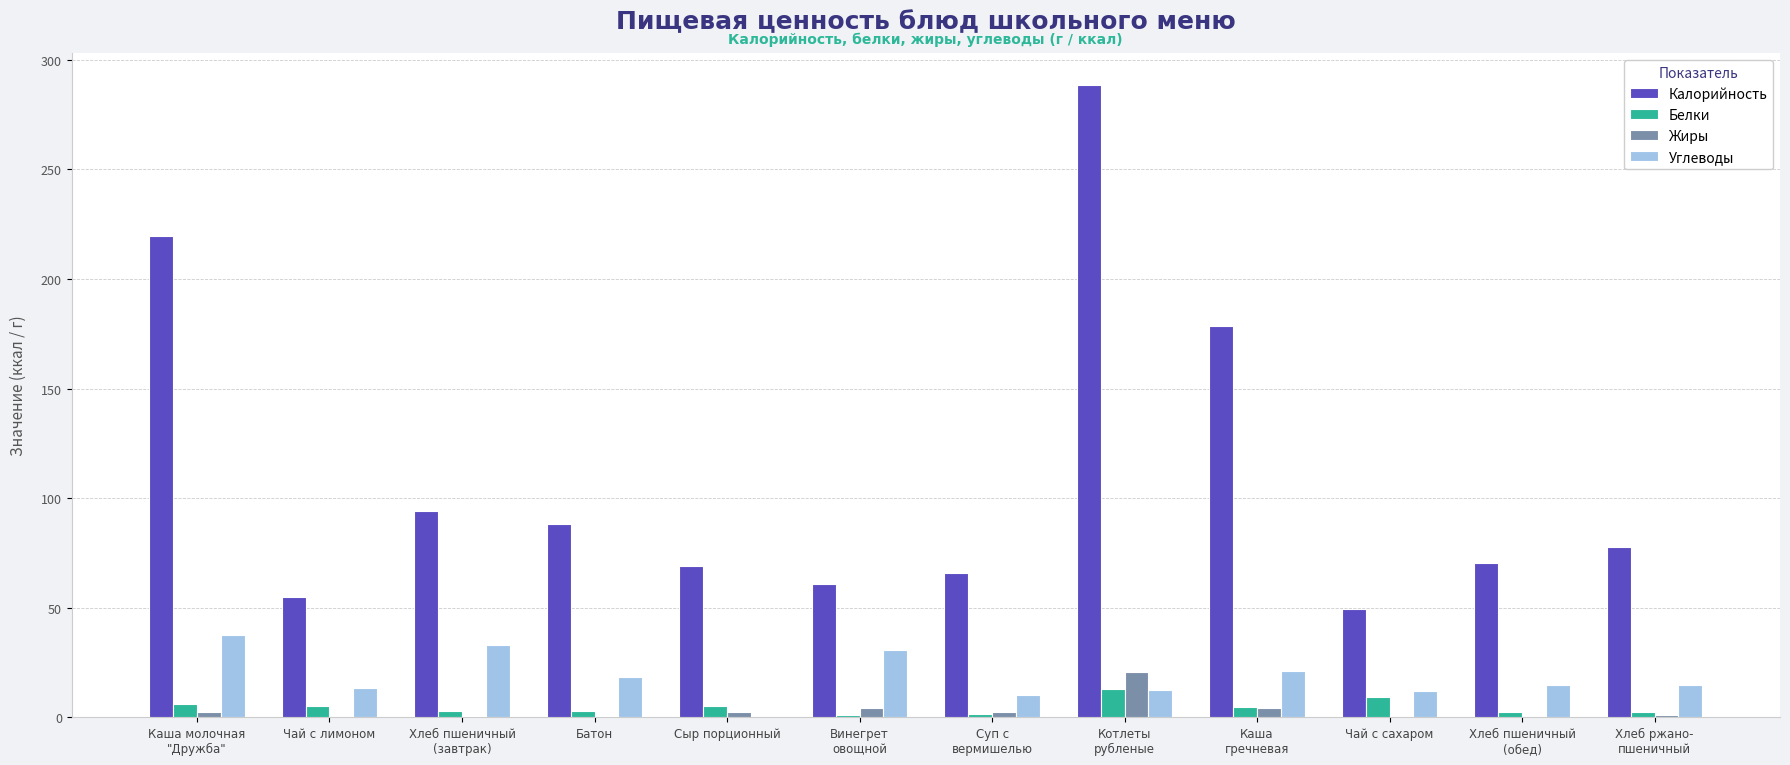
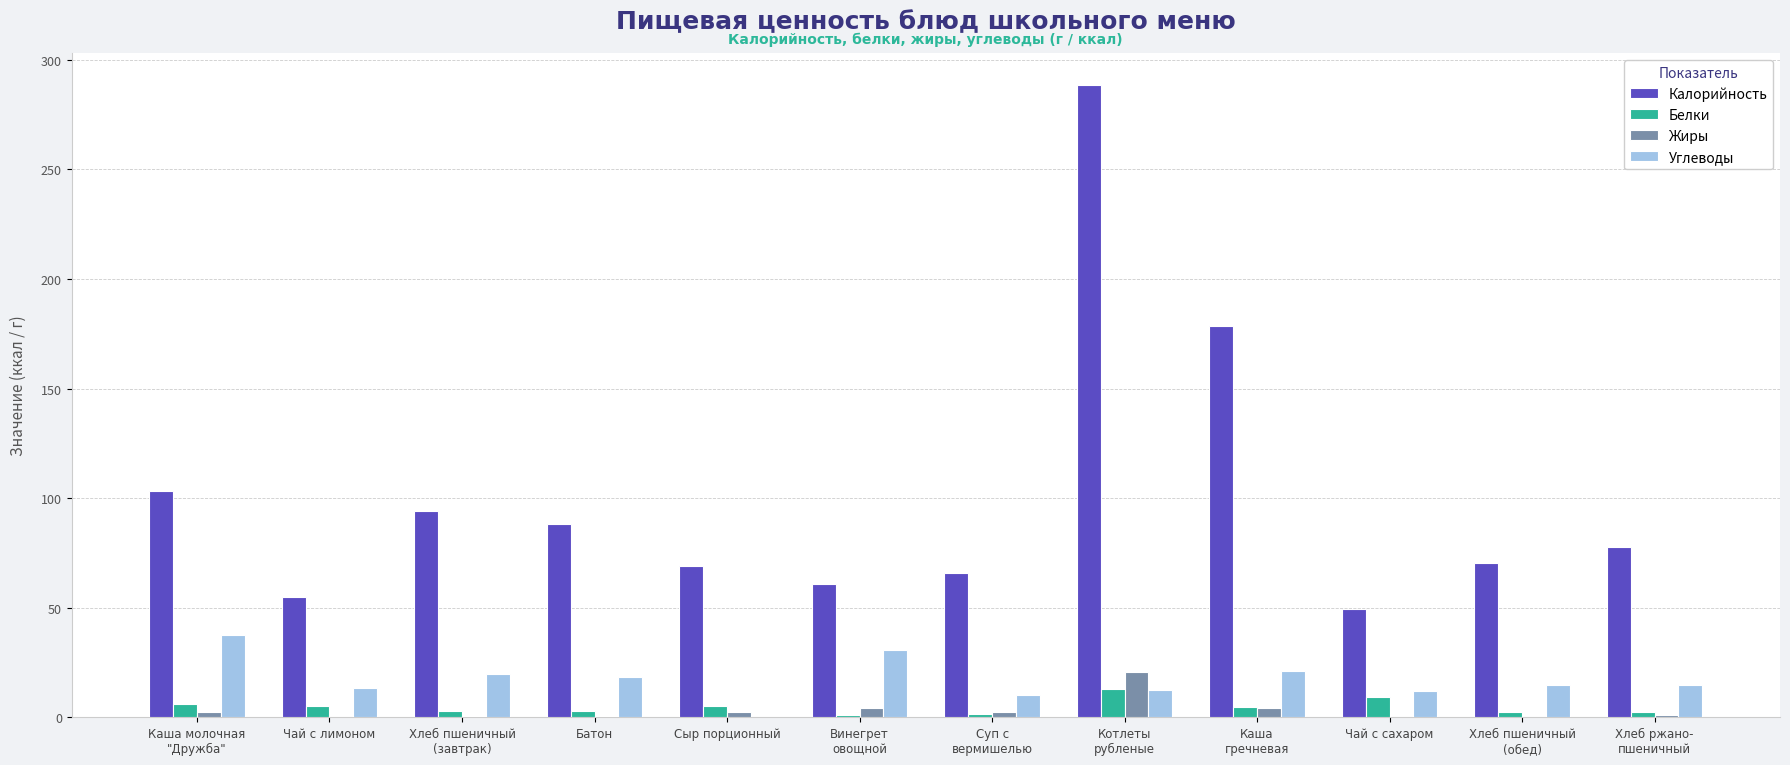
  {
    "Калорийность": {
-     "Каша молочная \"Дружба\"": 219,
+     "Каша молочная \"Дружба\"": 103,
      "Чай с лимоном": 55,
      "Хлеб пшеничный (завтрак)": 94,
      "Батон": 88,
      "Сыр порционный": 69,
      "Винегрет овощной": 61,
      "Суп с вермишелью": 66,
      "Котлеты рубленые": 289,
      "Каша гречневая": 178,
      "Чай с сахаром": 49,
      "Хлеб пшеничный (обед)": 71,
      "Хлеб ржано- пшеничный": 78
    },
    "Белки": {
      "Каша молочная \"Дружба\"": 6,
      "Чай с лимоном": 5,
      "Хлеб пшеничный (завтрак)": 3,
      "Батон": 3,
      "Сыр порционный": 5,
      "Суп с вермишелью": 1,
      "Котлеты рубленые": 13,
      "Каша гречневая": 5,
      "Чай с сахаром": 9,
      "Хлеб пшеничный (обед)": 2,
      "Хлеб ржано- пшеничный": 3
    },
    "Жиры": {
      "Каша молочная \"Дружба\"": 2,
      "Сыр порционный": 3,
      "Винегрет овощной": 4,
      "Суп с вермишелью": 2,
      "Котлеты рубленые": 21,
      "Каша гречневая": 4
    },
    "Углеводы": {
      "Каша молочная \"Дружба\"": 38,
      "Чай с лимоном": 13,
-     "Хлеб пшеничный (завтрак)": 33,
+     "Хлеб пшеничный (завтрак)": 20,
      "Батон": 18,
      "Сыр порционный": 0,
      "Винегрет овощной": 31,
      "Суп с вермишелью": 10,
      "Котлеты рубленые": 12,
      "Каша гречневая": 21,
      "Чай с сахаром": 12,
      "Хлеб пшеничный (обед)": 15,
      "Хлеб ржано- пшеничный": 14
    }
  }
